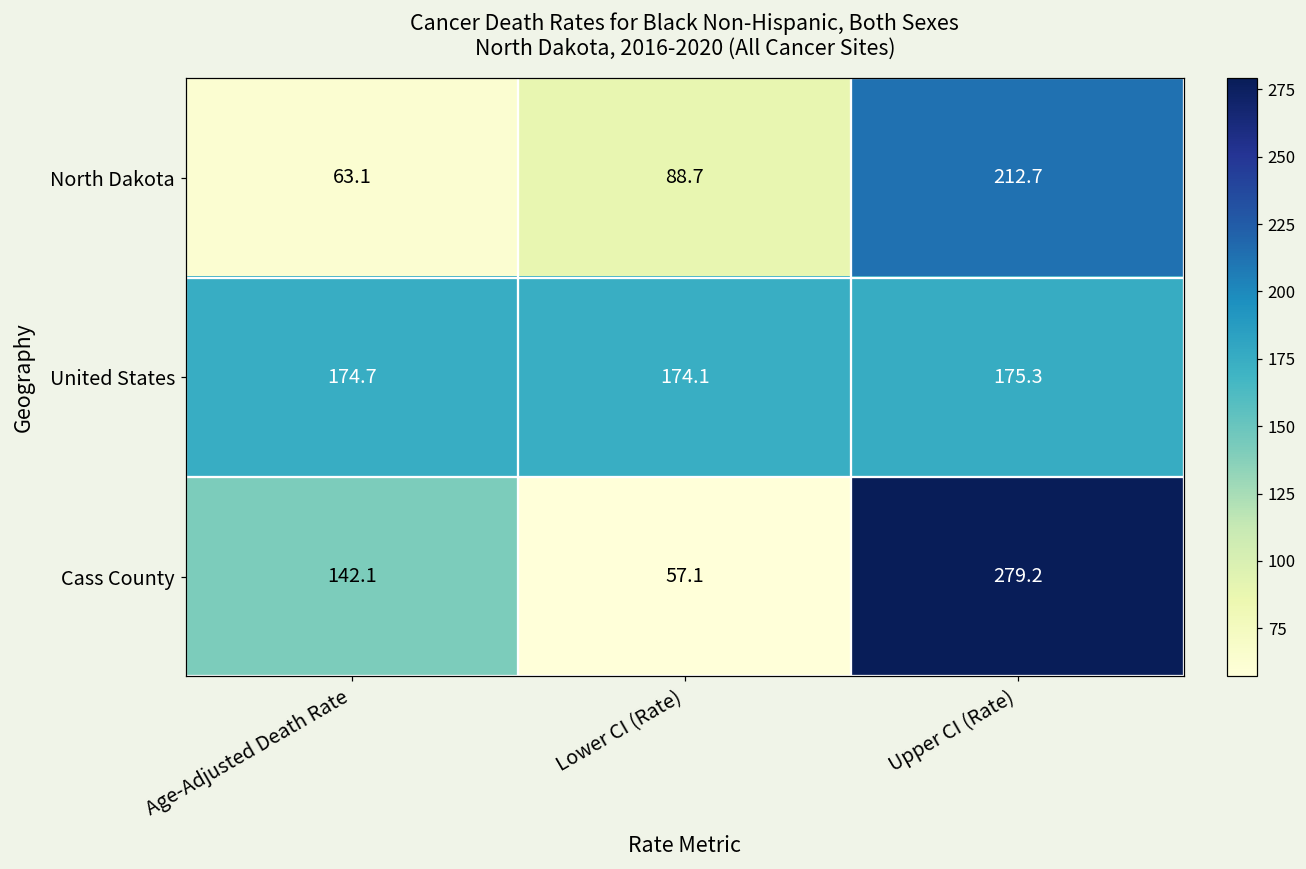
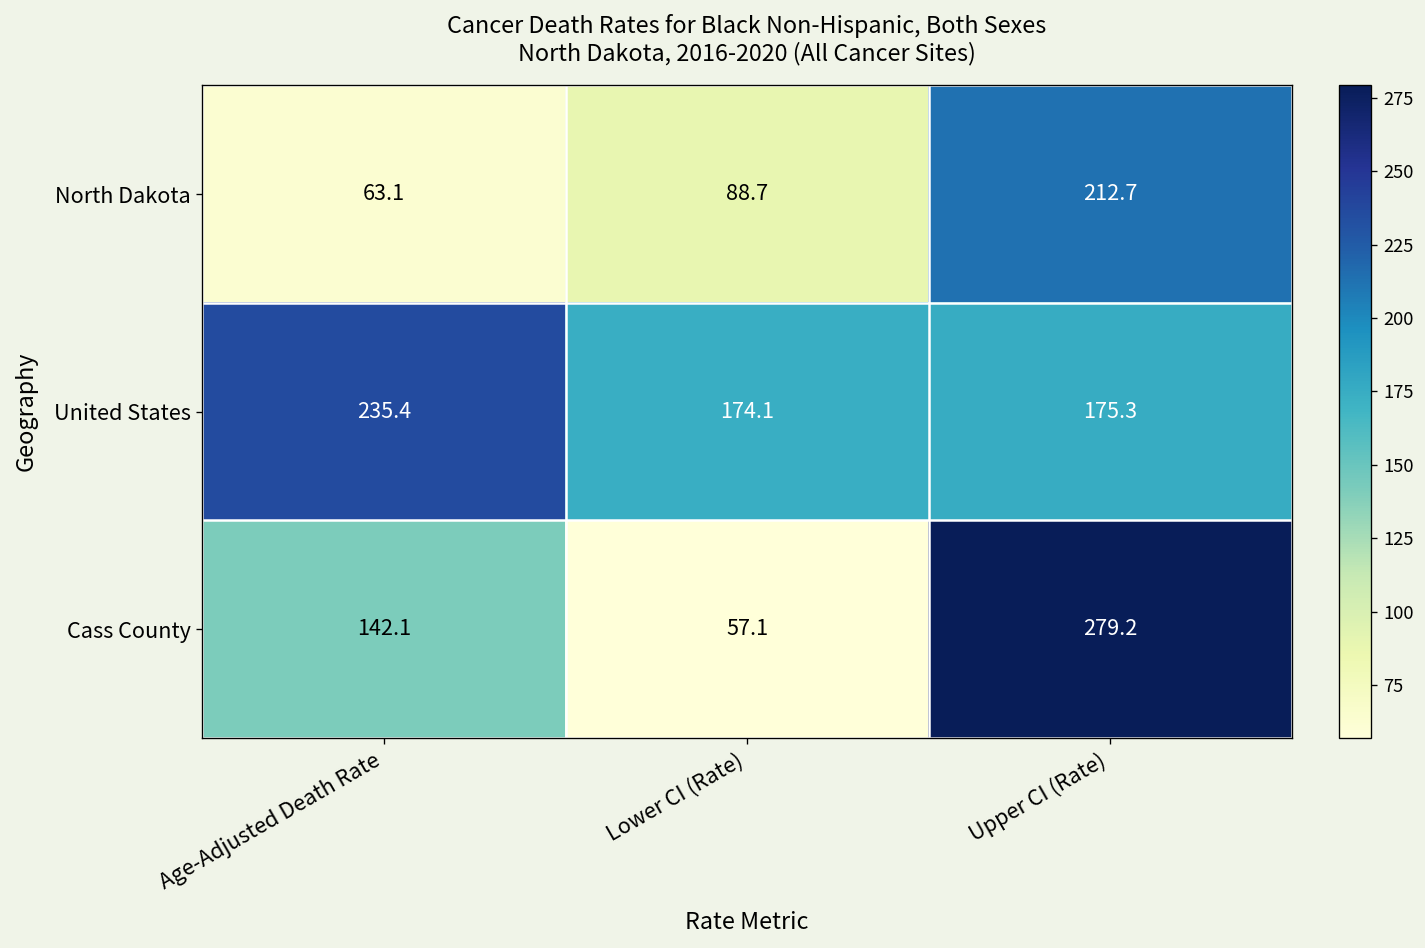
  {
    "North Dakota": {
      "Age-Adjusted Death Rate": 63.1,
      "Lower CI (Rate)": 88.7,
      "Upper CI (Rate)": 212.7
    },
    "United States": {
-     "Age-Adjusted Death Rate": 174.7,
+     "Age-Adjusted Death Rate": 235.4,
      "Lower CI (Rate)": 174.1,
      "Upper CI (Rate)": 175.3
    },
    "Cass County": {
      "Age-Adjusted Death Rate": 142.1,
      "Lower CI (Rate)": 57.1,
      "Upper CI (Rate)": 279.2
    }
  }
